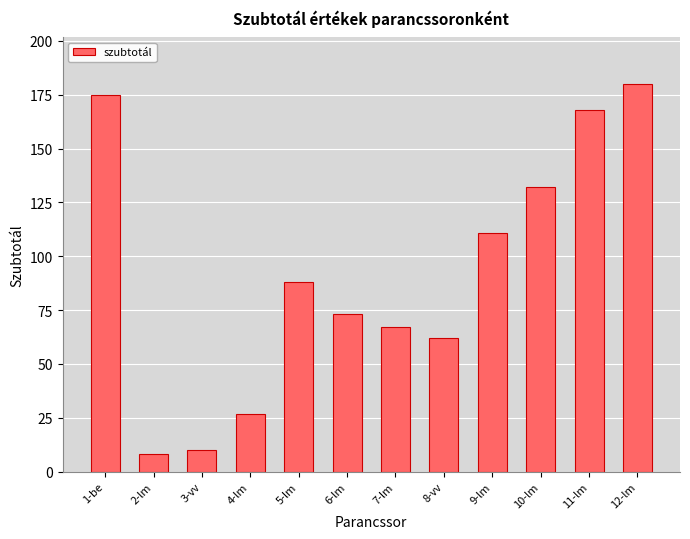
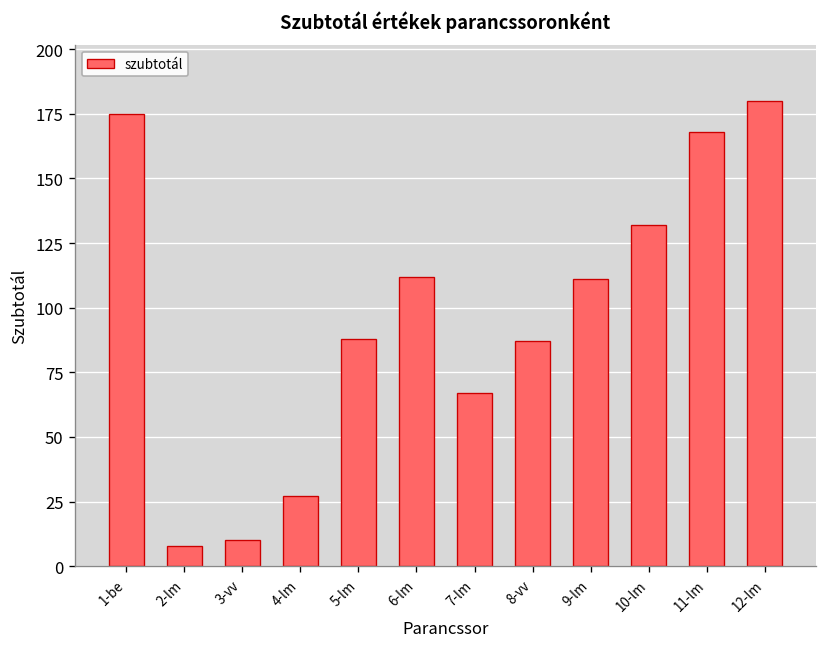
  {
    "1-be": 175,
    "2-lm": 8,
    "3-vv": 10,
    "4-lm": 27,
    "5-lm": 88,
-   "6-lm": 73,
+   "6-lm": 112,
    "7-lm": 67,
-   "8-vv": 62,
+   "8-vv": 87,
    "9-lm": 111,
    "10-lm": 132,
    "11-lm": 168,
    "12-lm": 180
  }
